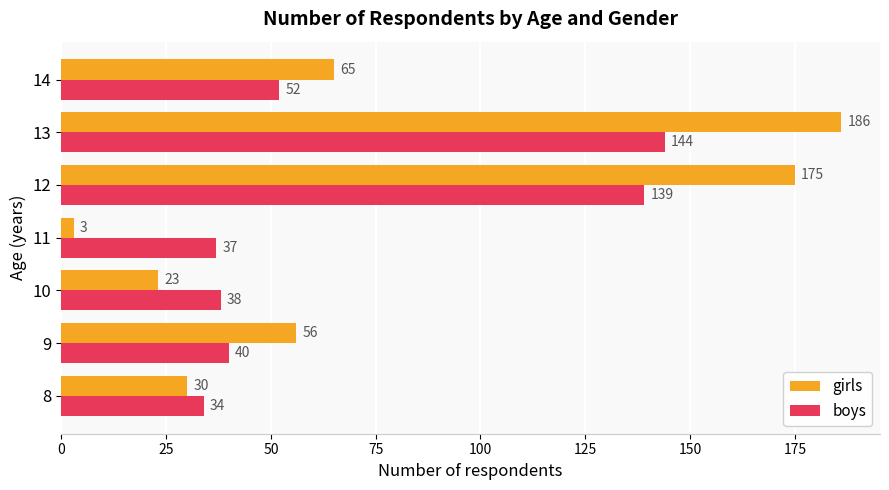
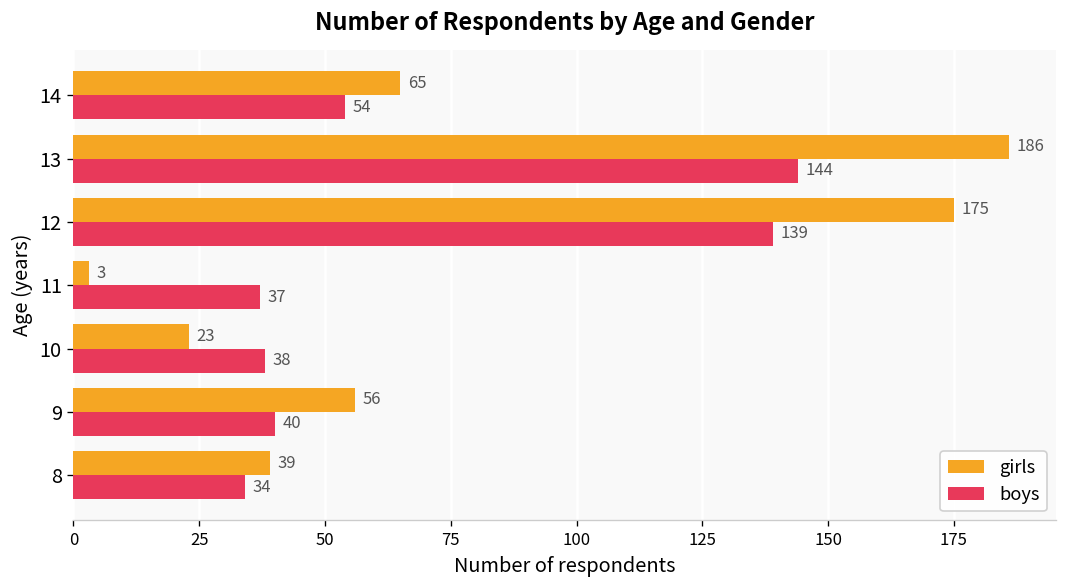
  {
    "girls": {
      "14": 65,
      "13": 186,
      "12": 175,
      "11": 3,
      "10": 23,
      "9": 56,
-     "8": 30
+     "8": 39
    },
    "boys": {
-     "14": 52,
+     "14": 54,
      "13": 144,
      "12": 139,
      "11": 37,
      "10": 38,
      "9": 40,
      "8": 34
    }
  }
